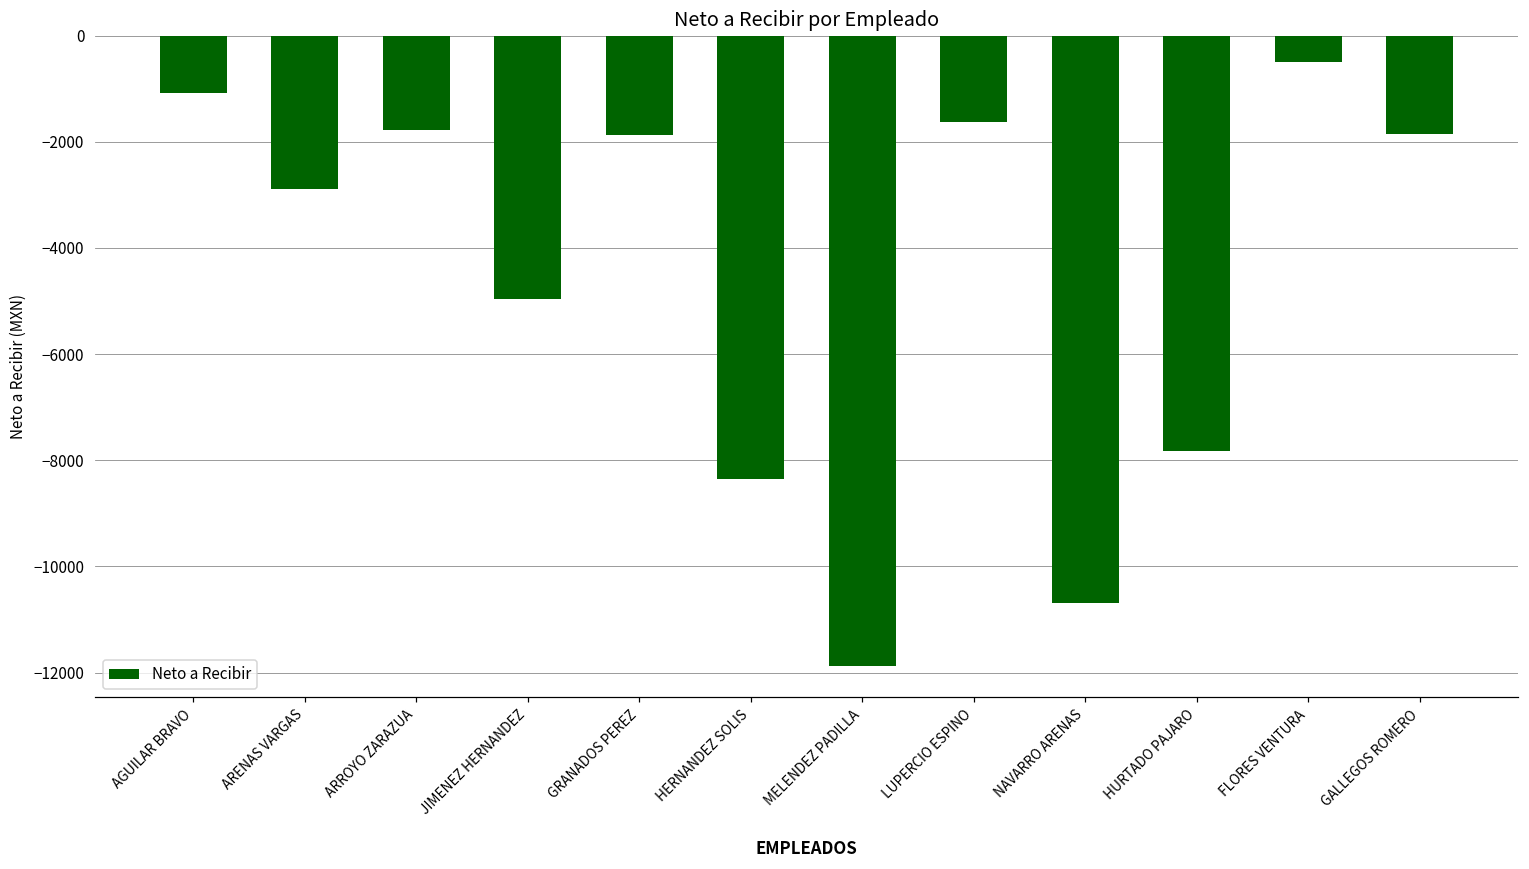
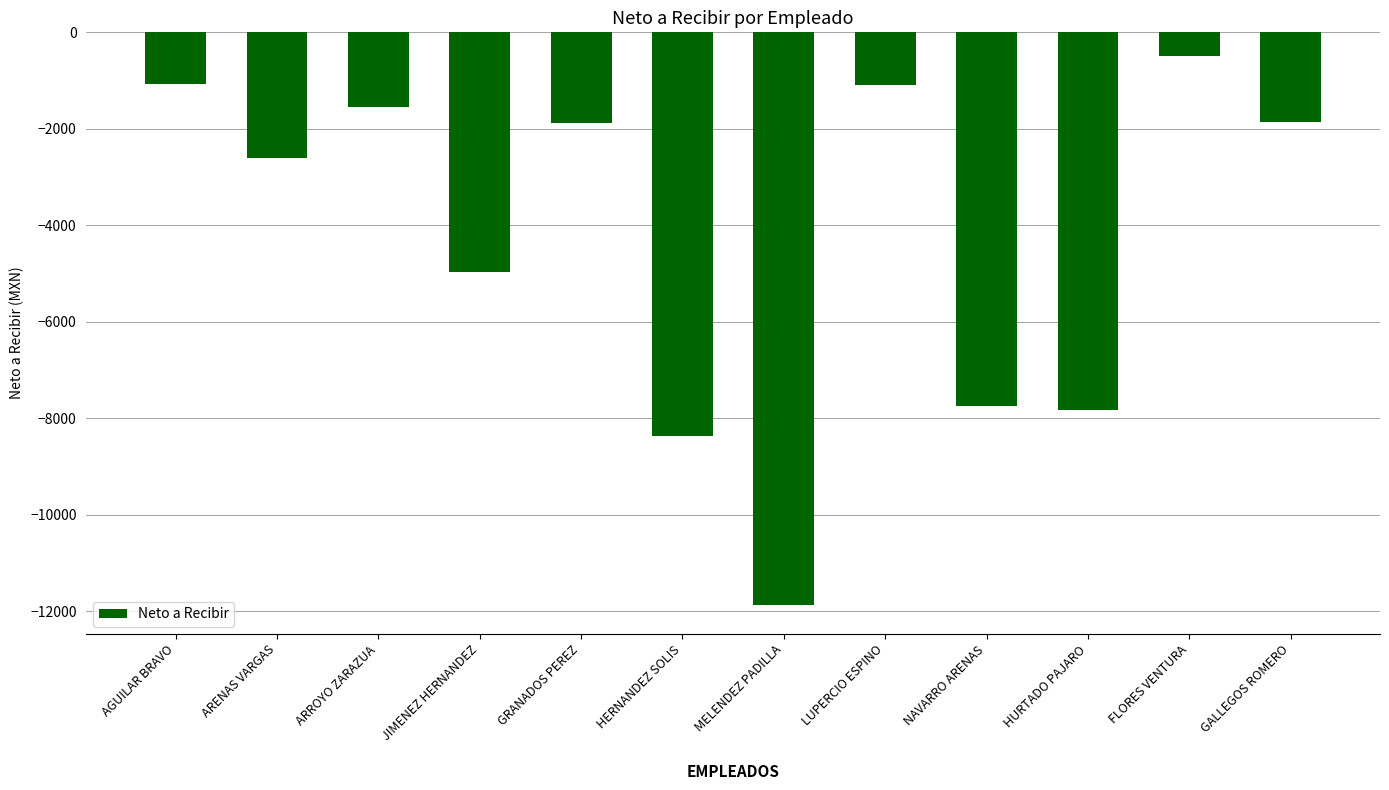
  {
    "AGUILAR BRAVO": -1100,
-   "ARENAS VARGAS": -2900,
-   "ARROYO ZARAZUA": -1800,
+   "ARENAS VARGAS": -2600,
+   "ARROYO ZARAZUA": -1500,
    "JIMENEZ HERNANDEZ": -5000,
    "GRANADOS PEREZ": -1900,
    "HERNANDEZ SOLIS": -8400,
    "MELENDEZ PADILLA": -11900,
-   "LUPERCIO ESPINO": -1600,
-   "NAVARRO ARENAS": -10700,
+   "LUPERCIO ESPINO": -1100,
+   "NAVARRO ARENAS": -7700,
    "HURTADO PAJARO": -7800,
    "FLORES VENTURA": -500,
    "GALLEGOS ROMERO": -1900
  }
